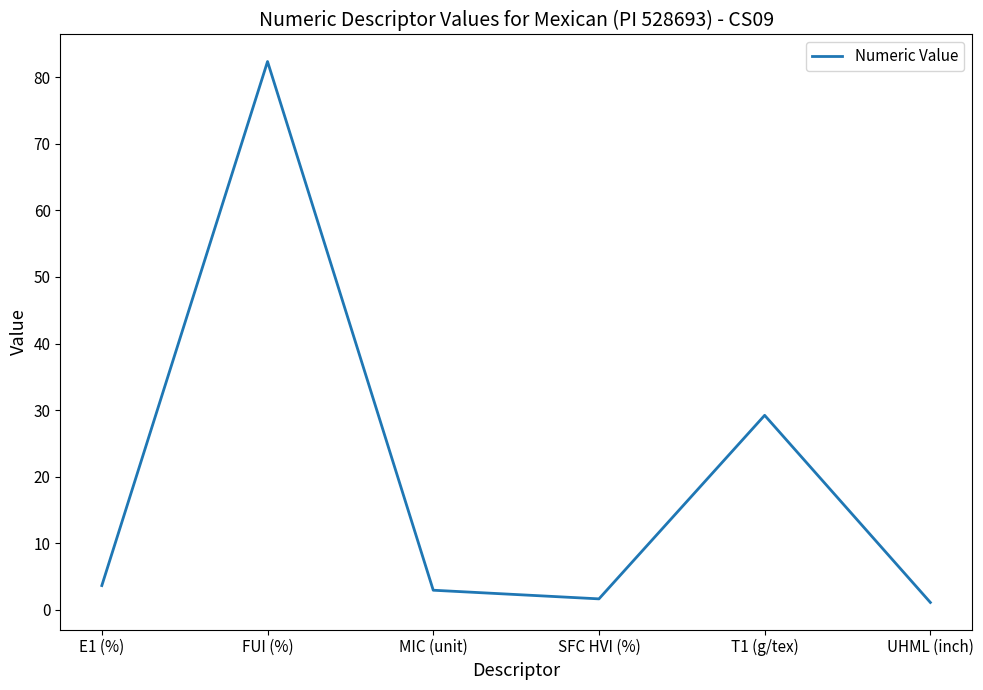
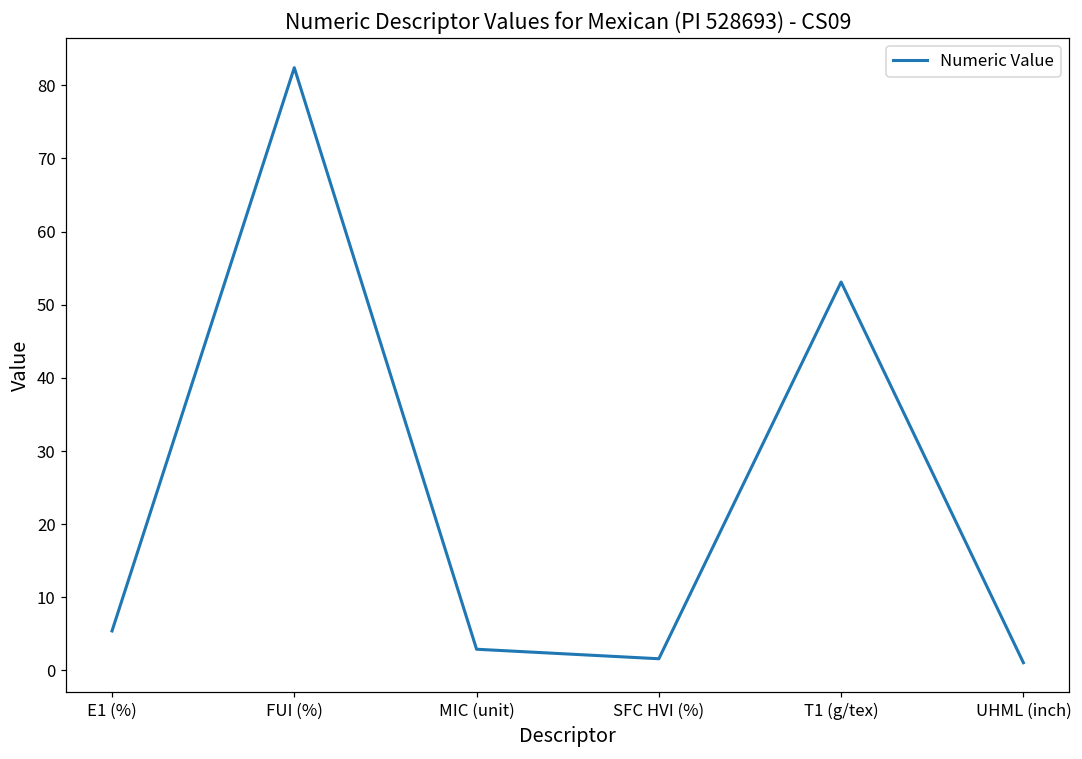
  {
-   "E1 (%)": 4,
+   "E1 (%)": 5,
    "FUI (%)": 82,
    "MIC (unit)": 3,
    "SFC HVI (%)": 2,
-   "T1 (g/tex)": 29,
+   "T1 (g/tex)": 53,
    "UHML (inch)": 1
  }
